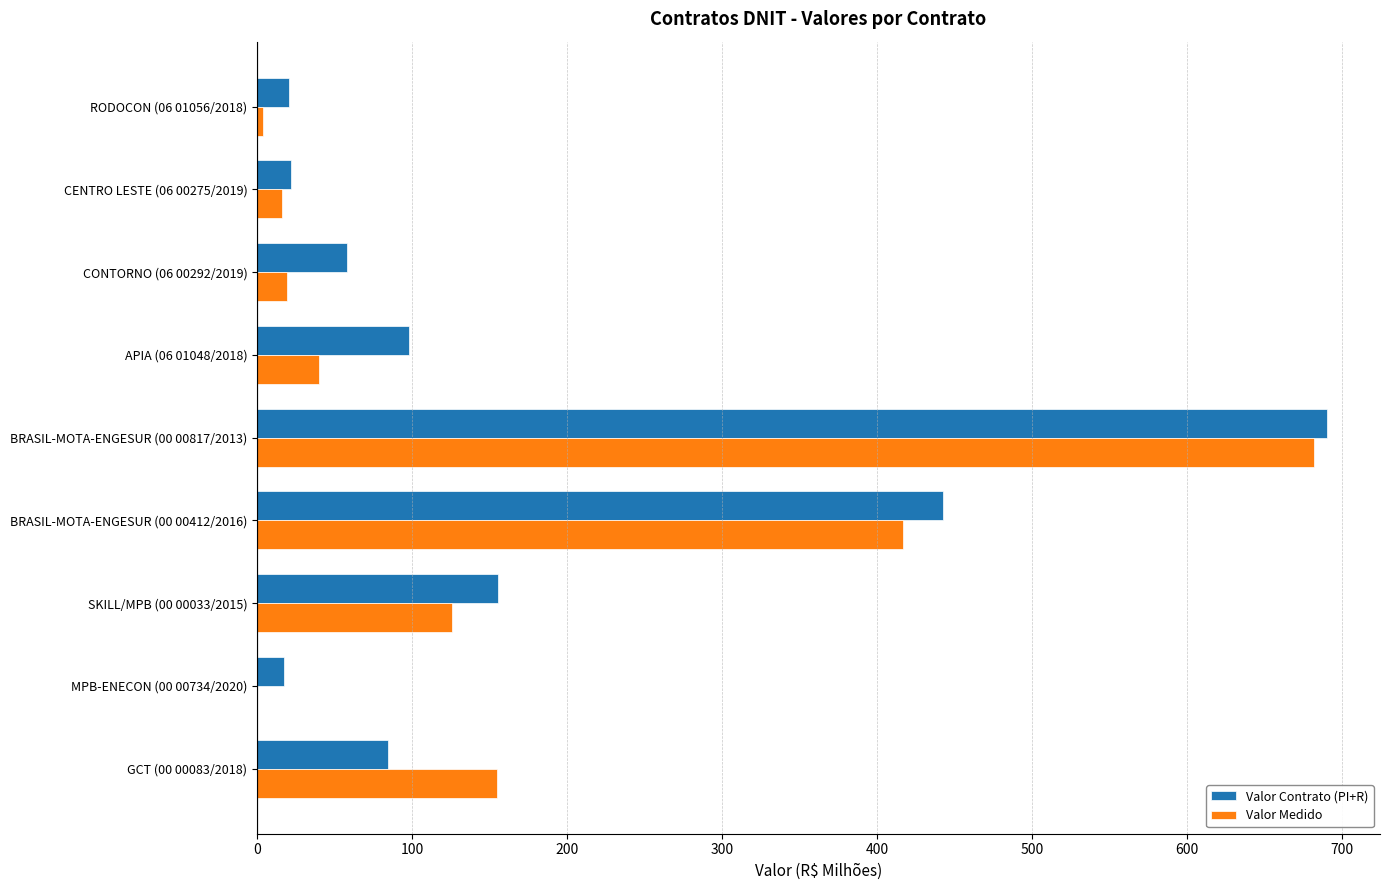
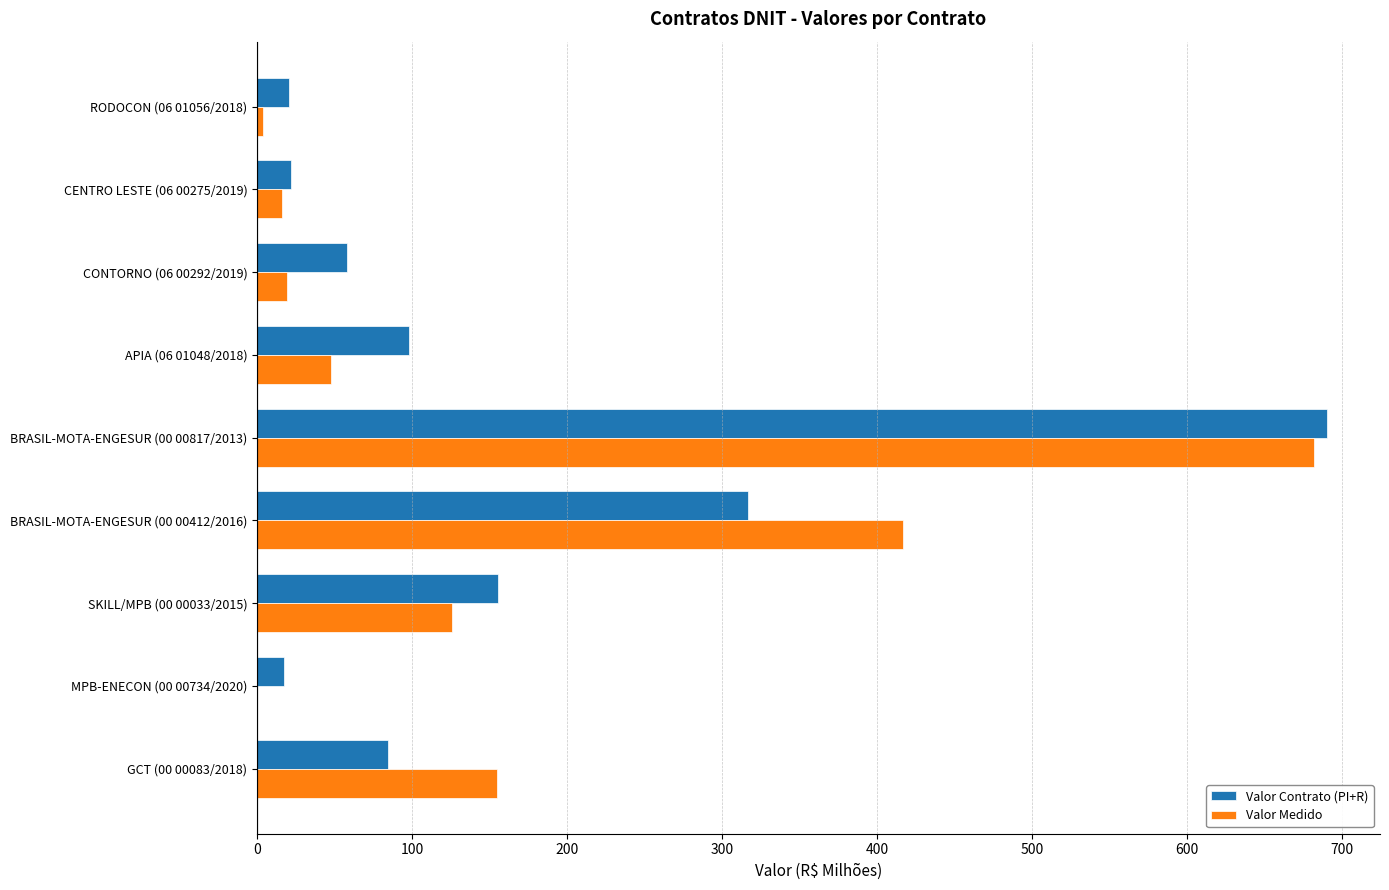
  {
    "Valor Contrato (PI+R)": {
      "RODOCON (06 01056/2018)": 20,
      "CENTRO LESTE (06 00275/2019)": 22,
      "CONTORNO (06 00292/2019)": 58,
      "APIA (06 01048/2018)": 98,
      "BRASIL-MOTA-ENGESUR (00 00817/2013)": 690,
-     "BRASIL-MOTA-ENGESUR (00 00412/2016)": 443,
+     "BRASIL-MOTA-ENGESUR (00 00412/2016)": 317,
      "SKILL/MPB (00 00033/2015)": 155,
      "MPB-ENECON (00 00734/2020)": 18,
      "GCT (00 00083/2018)": 84
    },
    "Valor Medido": {
      "RODOCON (06 01056/2018)": 4,
      "CENTRO LESTE (06 00275/2019)": 16,
      "CONTORNO (06 00292/2019)": 20,
-     "APIA (06 01048/2018)": 40,
+     "APIA (06 01048/2018)": 48,
      "BRASIL-MOTA-ENGESUR (00 00817/2013)": 682,
      "BRASIL-MOTA-ENGESUR (00 00412/2016)": 417,
      "SKILL/MPB (00 00033/2015)": 126,
      "MPB-ENECON (00 00734/2020)": 0,
      "GCT (00 00083/2018)": 155
    }
  }
